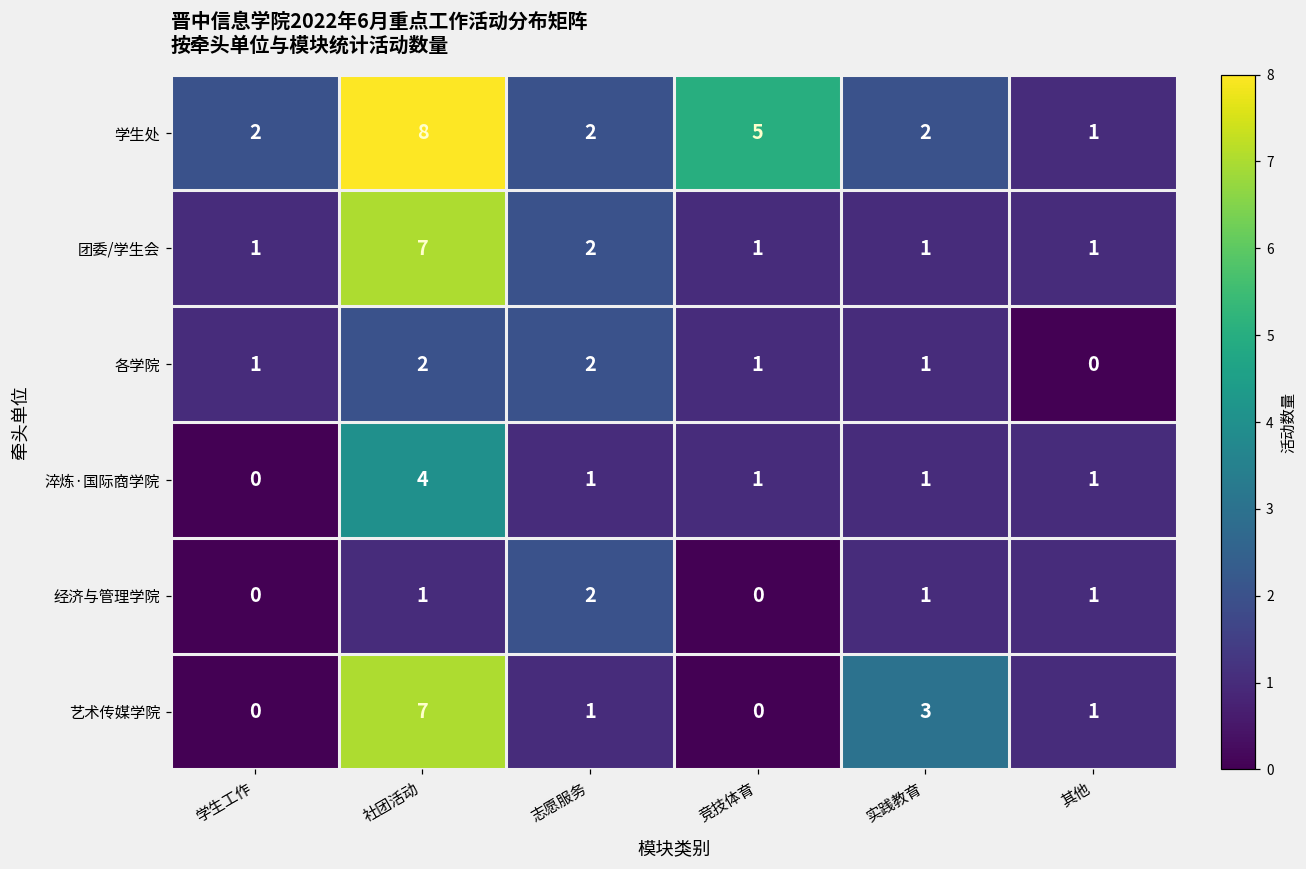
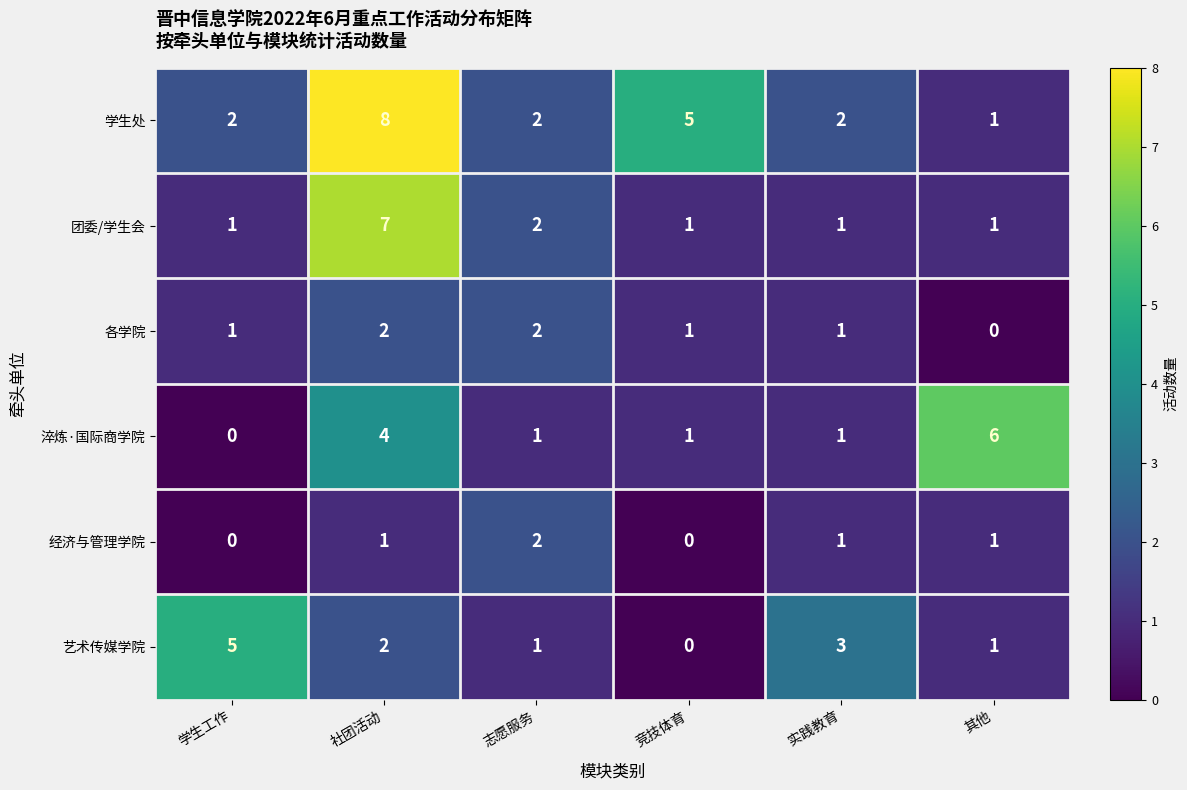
  {
    "学生处": {
      "学生工作": 2,
      "社团活动": 8,
      "志愿服务": 2,
      "竞技体育": 5,
      "实践教育": 2,
      "其他": 1
    },
    "团委/学生会": {
      "学生工作": 1,
      "社团活动": 7,
      "志愿服务": 2,
      "竞技体育": 1,
      "实践教育": 1,
      "其他": 1
    },
    "各学院": {
      "学生工作": 1,
      "社团活动": 2,
      "志愿服务": 2,
      "竞技体育": 1,
      "实践教育": 1,
      "其他": 0
    },
    "淬炼·国际商学院": {
      "学生工作": 0,
      "社团活动": 4,
      "志愿服务": 1,
      "竞技体育": 1,
      "实践教育": 1,
-     "其他": 1
+     "其他": 6
    },
    "经济与管理学院": {
      "学生工作": 0,
      "社团活动": 1,
      "志愿服务": 2,
      "竞技体育": 0,
      "实践教育": 1,
      "其他": 1
    },
    "艺术传媒学院": {
-     "学生工作": 0,
-     "社团活动": 7,
+     "学生工作": 5,
+     "社团活动": 2,
      "志愿服务": 1,
      "竞技体育": 0,
      "实践教育": 3,
      "其他": 1
    }
  }
